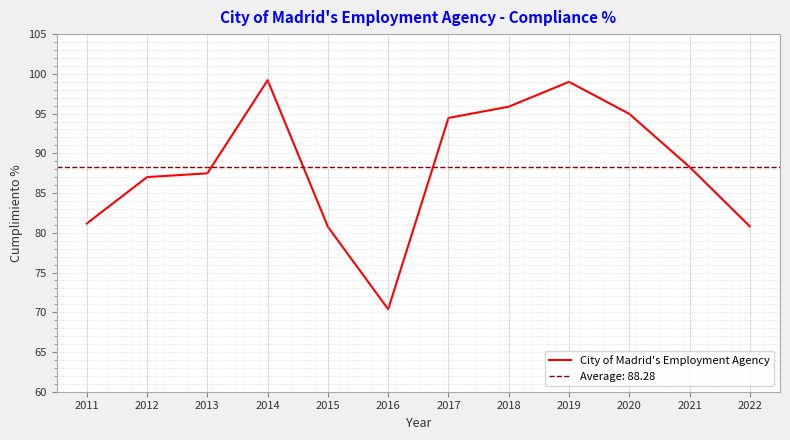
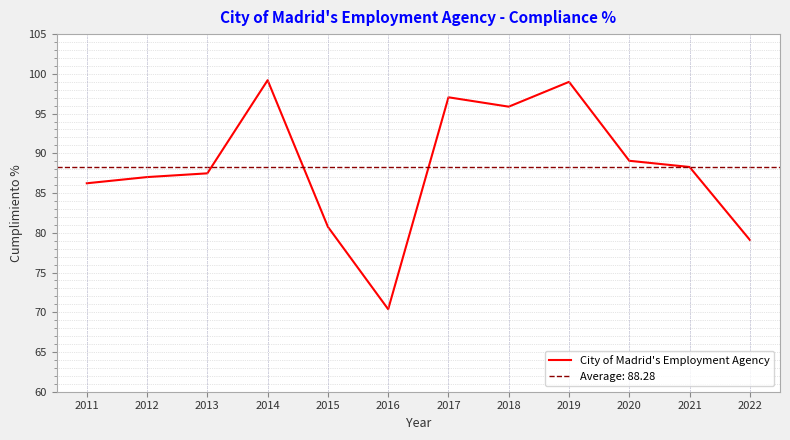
  {
-   "2011": 81,
+   "2011": 86,
    "2012": 87,
    "2013": 87,
    "2014": 99,
    "2015": 81,
    "2016": 70,
-   "2017": 94,
+   "2017": 97,
    "2018": 96,
    "2019": 99,
-   "2020": 95,
+   "2020": 89,
    "2021": 88,
-   "2022": 81
+   "2022": 79
  }
